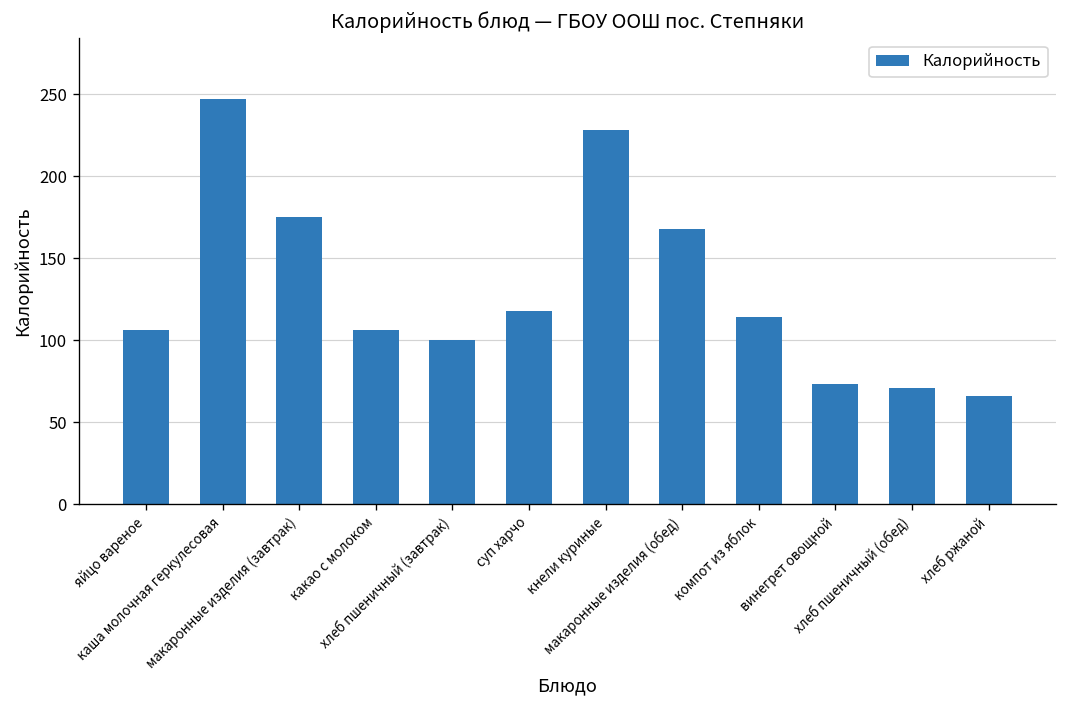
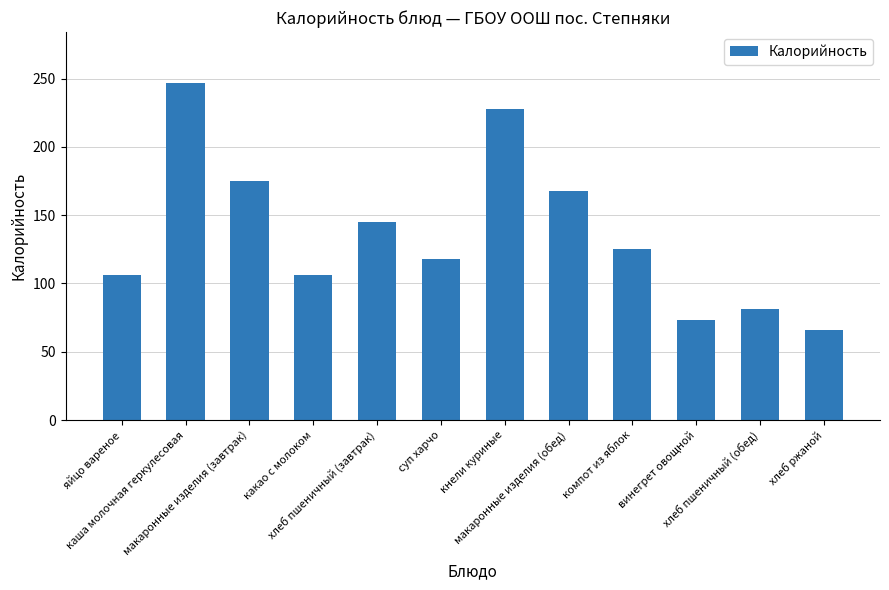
  {
    "яйцо вареное": 106,
    "каша молочная геркулесовая": 247,
    "макаронные изделия (завтрак)": 175,
    "какао с молоком": 106,
-   "хлеб пшеничный (завтрак)": 100,
+   "хлеб пшеничный (завтрак)": 145,
    "суп харчо": 118,
    "кнели куриные": 228,
    "макаронные изделия (обед)": 168,
-   "компот из яблок": 114,
+   "компот из яблок": 125,
    "винегрет овощной": 73,
-   "хлеб пшеничный (обед)": 71,
+   "хлеб пшеничный (обед)": 81,
    "хлеб ржаной": 66
  }
